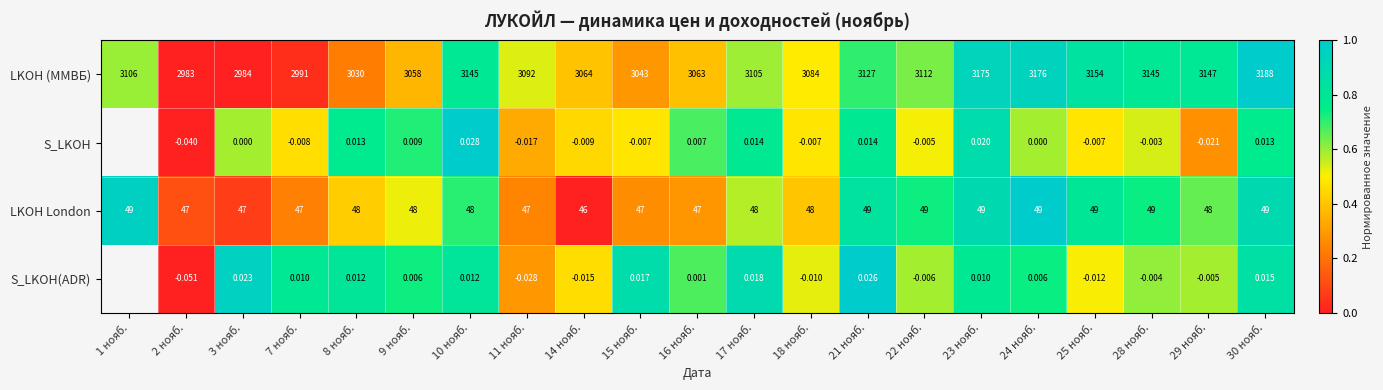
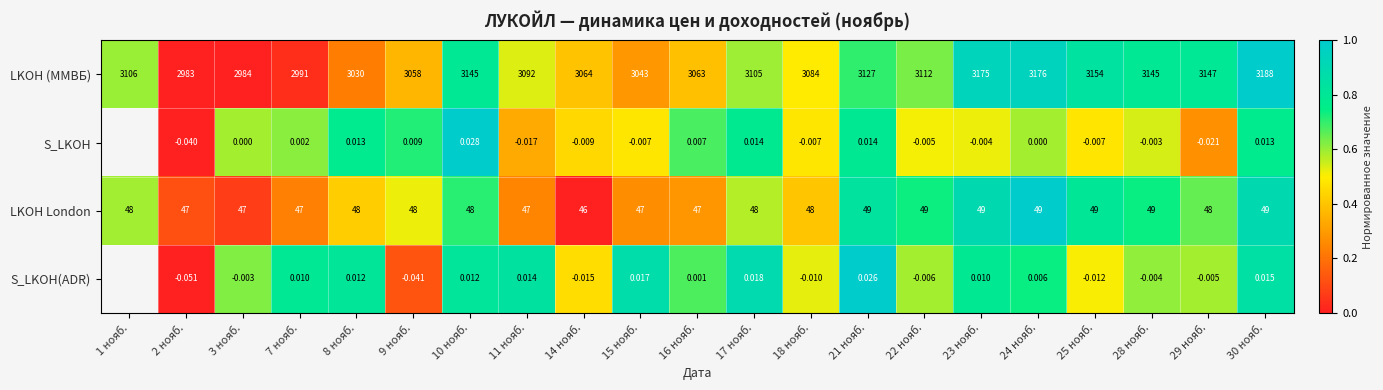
  {
    "LKOH (ММВБ)": {
      "1 нояб.": 3106,
      "2 нояб.": 2983,
      "3 нояб.": 2984,
      "7 нояб.": 2991,
      "8 нояб.": 3030,
      "9 нояб.": 3058,
      "10 нояб.": 3145,
      "11 нояб.": 3092,
      "14 нояб.": 3064,
      "15 нояб.": 3043,
      "16 нояб.": 3063,
      "17 нояб.": 3105,
      "18 нояб.": 3084,
      "21 нояб.": 3127,
      "22 нояб.": 3112,
      "23 нояб.": 3175,
      "24 нояб.": 3176,
      "25 нояб.": 3154,
      "28 нояб.": 3145,
      "29 нояб.": 3147,
      "30 нояб.": 3188
    },
    "S_LKOH": {
      "2 нояб.": -0.040,
      "3 нояб.": 0.000,
-     "7 нояб.": -0.008,
+     "7 нояб.": 0.002,
      "8 нояб.": 0.013,
      "9 нояб.": 0.009,
      "10 нояб.": 0.028,
      "11 нояб.": -0.017,
      "14 нояб.": -0.009,
      "15 нояб.": -0.007,
      "16 нояб.": 0.007,
      "17 нояб.": 0.014,
      "18 нояб.": -0.007,
      "21 нояб.": 0.014,
      "22 нояб.": -0.005,
-     "23 нояб.": 0.020,
+     "23 нояб.": -0.004,
      "24 нояб.": 0.000,
      "25 нояб.": -0.007,
      "28 нояб.": -0.003,
      "29 нояб.": -0.021,
      "30 нояб.": 0.013
    },
    "LKOH London": {
-     "1 нояб.": 49,
+     "1 нояб.": 48,
      "2 нояб.": 47,
      "3 нояб.": 47,
      "7 нояб.": 47,
      "8 нояб.": 48,
      "9 нояб.": 48,
      "10 нояб.": 48,
      "11 нояб.": 47,
      "14 нояб.": 46,
      "15 нояб.": 47,
      "16 нояб.": 47,
      "17 нояб.": 48,
      "18 нояб.": 48,
      "21 нояб.": 49,
      "22 нояб.": 49,
      "23 нояб.": 49,
      "24 нояб.": 49,
      "25 нояб.": 49,
      "28 нояб.": 49,
      "29 нояб.": 48,
      "30 нояб.": 49
    },
    "S_LKOH(ADR)": {
      "2 нояб.": -0.051,
-     "3 нояб.": 0.023,
+     "3 нояб.": -0.003,
      "7 нояб.": 0.010,
      "8 нояб.": 0.012,
-     "9 нояб.": 0.006,
+     "9 нояб.": -0.041,
      "10 нояб.": 0.012,
-     "11 нояб.": -0.028,
+     "11 нояб.": 0.014,
      "14 нояб.": -0.015,
      "15 нояб.": 0.017,
      "16 нояб.": 0.001,
      "17 нояб.": 0.018,
      "18 нояб.": -0.010,
      "21 нояб.": 0.026,
      "22 нояб.": -0.006,
      "23 нояб.": 0.010,
      "24 нояб.": 0.006,
      "25 нояб.": -0.012,
      "28 нояб.": -0.004,
      "29 нояб.": -0.005,
      "30 нояб.": 0.015
    }
  }
